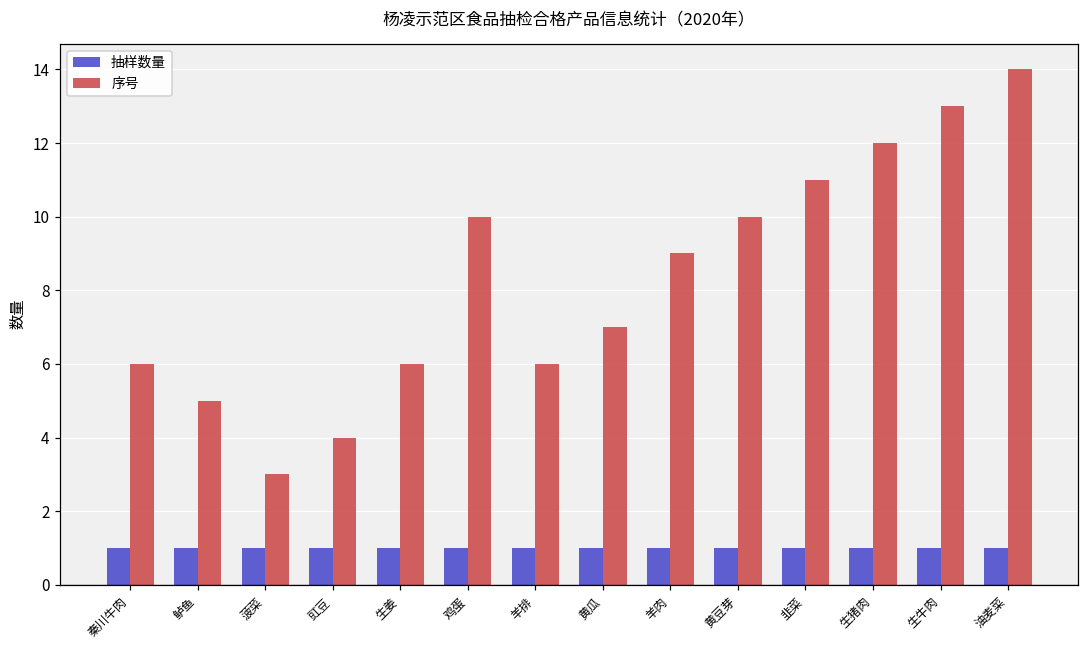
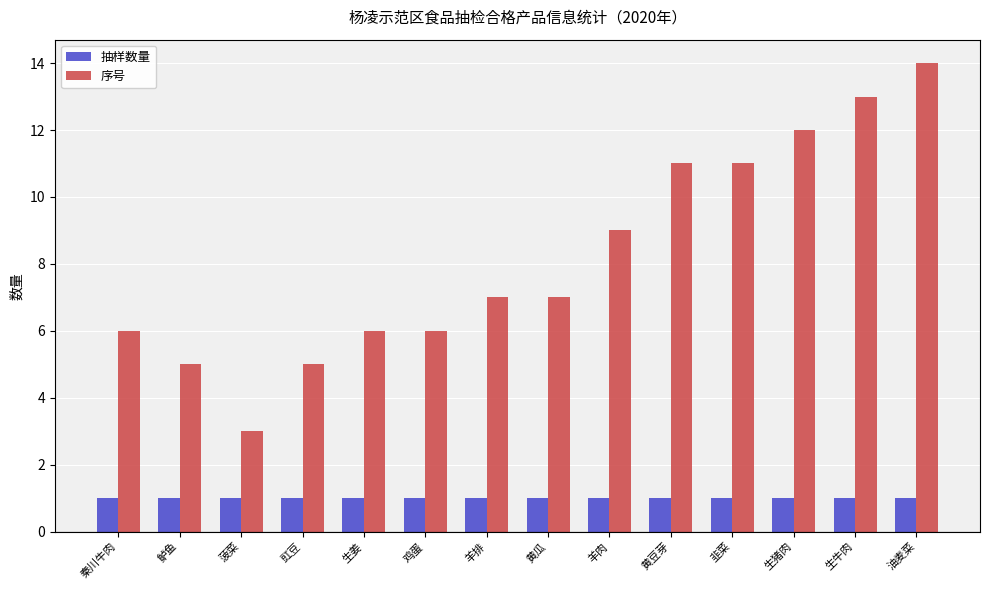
  {
    "抽样数量": {
      "秦川牛肉": 1,
      "鲈鱼": 1,
      "菠菜": 1,
      "豇豆": 1,
      "生姜": 1,
      "鸡蛋": 1,
      "羊排": 1,
      "黄瓜": 1,
      "羊肉": 1,
      "黄豆芽": 1,
      "韭菜": 1,
      "生猪肉": 1,
      "生牛肉": 1,
      "油麦菜": 1
    },
    "序号": {
      "秦川牛肉": 6,
      "鲈鱼": 5,
      "菠菜": 3,
-     "豇豆": 4,
+     "豇豆": 5,
      "生姜": 6,
-     "鸡蛋": 10,
-     "羊排": 6,
+     "鸡蛋": 6,
+     "羊排": 7,
      "黄瓜": 7,
      "羊肉": 9,
-     "黄豆芽": 10,
+     "黄豆芽": 11,
      "韭菜": 11,
      "生猪肉": 12,
      "生牛肉": 13,
      "油麦菜": 14
    }
  }
